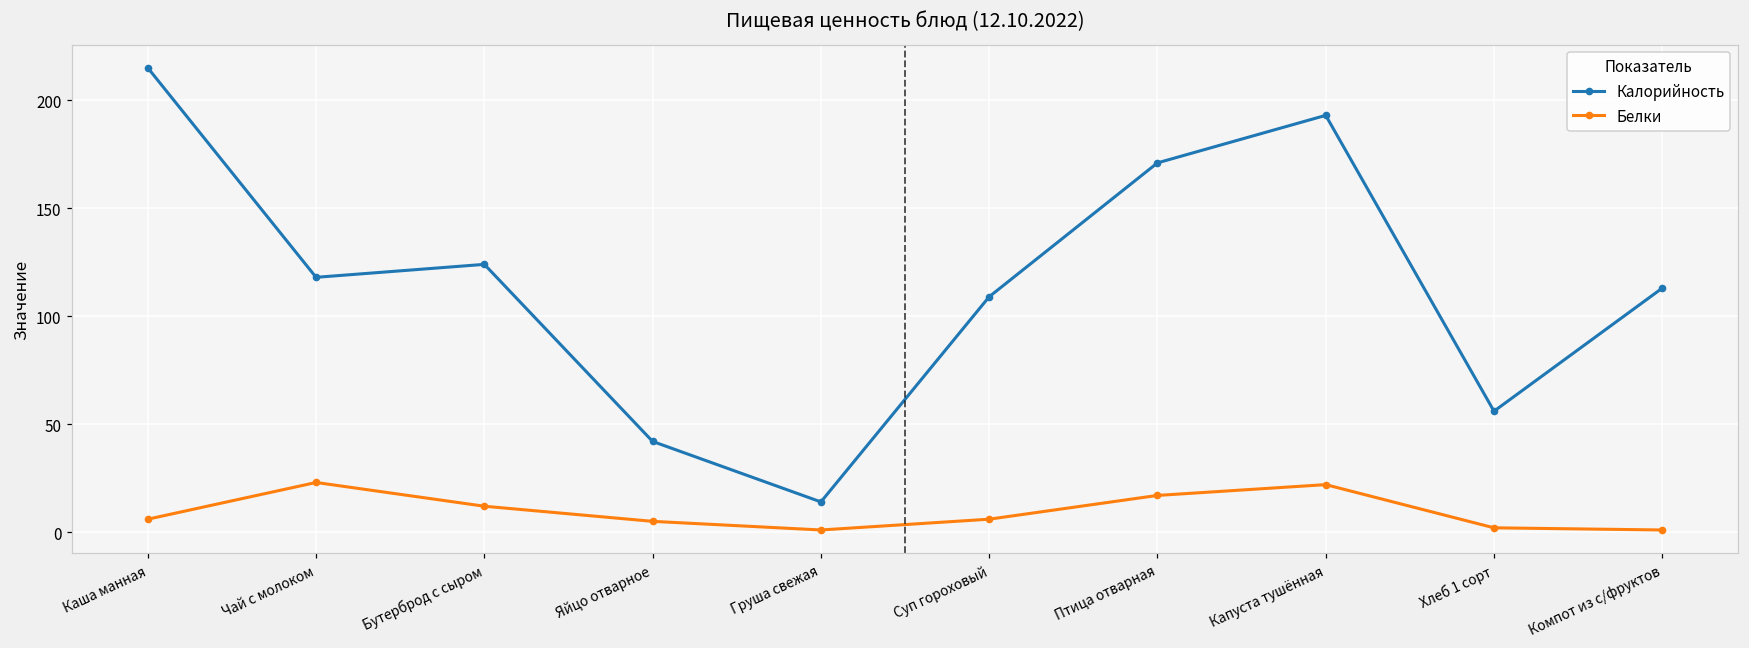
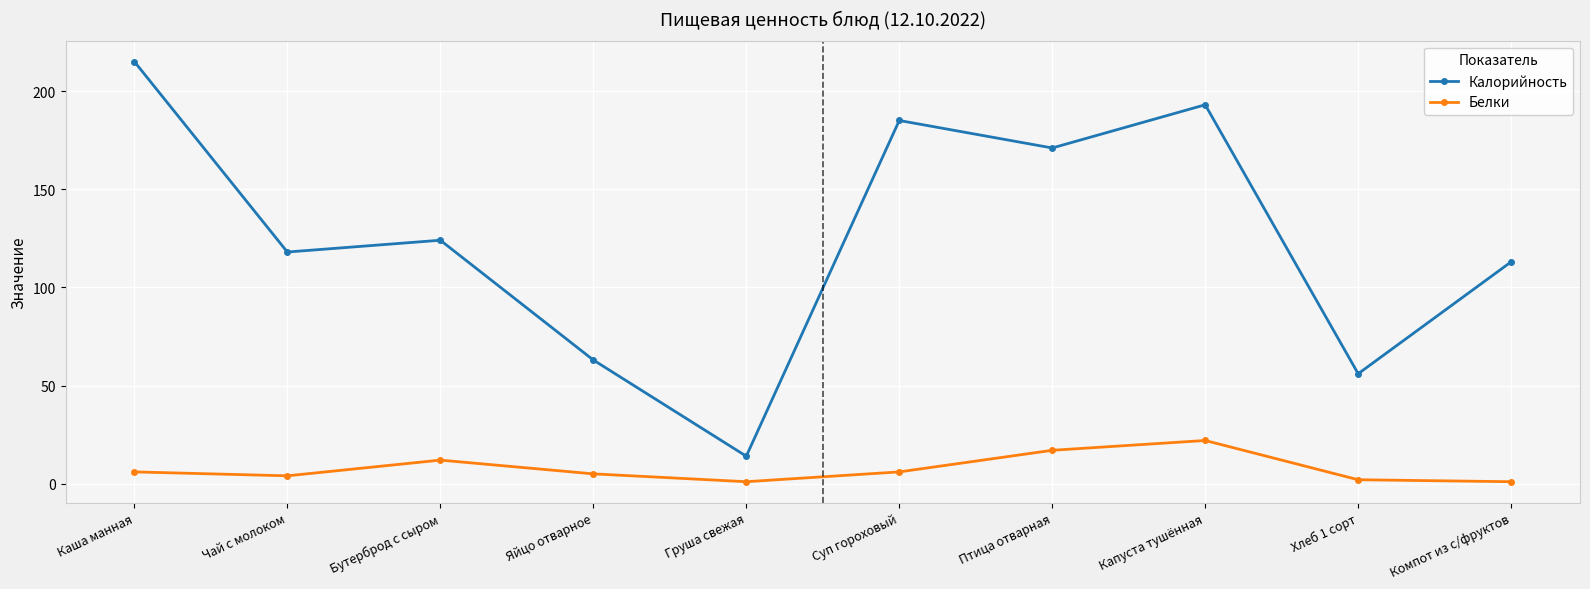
  {
    "Калорийность": {
      "Каша манная": 215,
      "Чай с молоком": 118,
      "Бутерброд с сыром": 124,
-     "Яйцо отварное": 42,
+     "Яйцо отварное": 63,
      "Груша свежая": 14,
-     "Суп гороховый": 109,
+     "Суп гороховый": 185,
      "Птица отварная": 171,
      "Капуста тушённая": 193,
      "Хлеб 1 сорт": 56,
      "Компот из с/фруктов": 113
    },
    "Белки": {
      "Каша манная": 6,
-     "Чай с молоком": 23,
+     "Чай с молоком": 4,
      "Бутерброд с сыром": 12,
      "Яйцо отварное": 5,
      "Груша свежая": 1,
      "Суп гороховый": 6,
      "Птица отварная": 17,
      "Капуста тушённая": 22,
      "Хлеб 1 сорт": 2,
      "Компот из с/фруктов": 1
    }
  }
